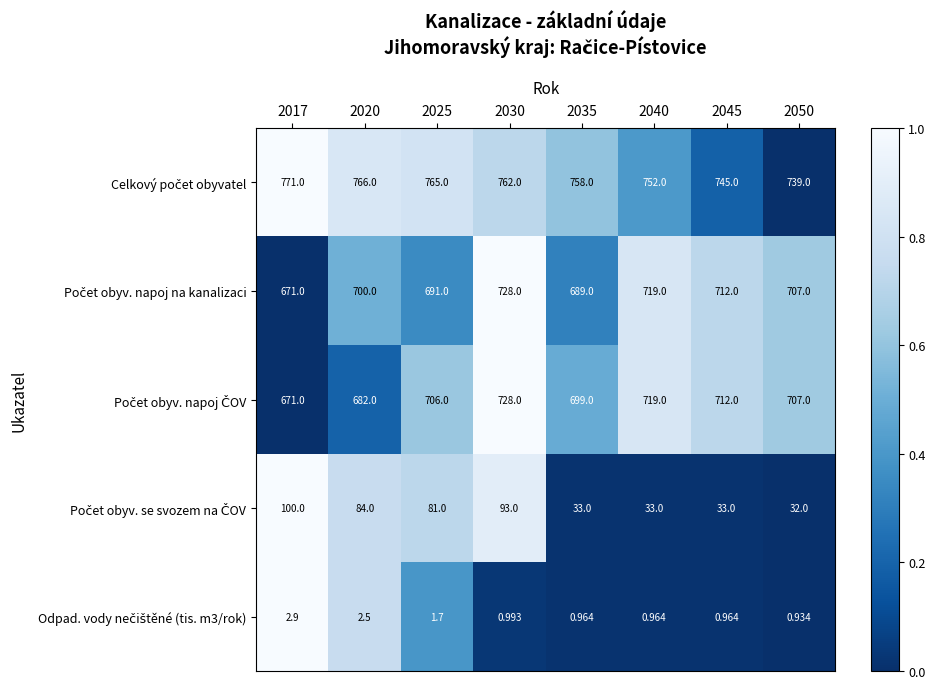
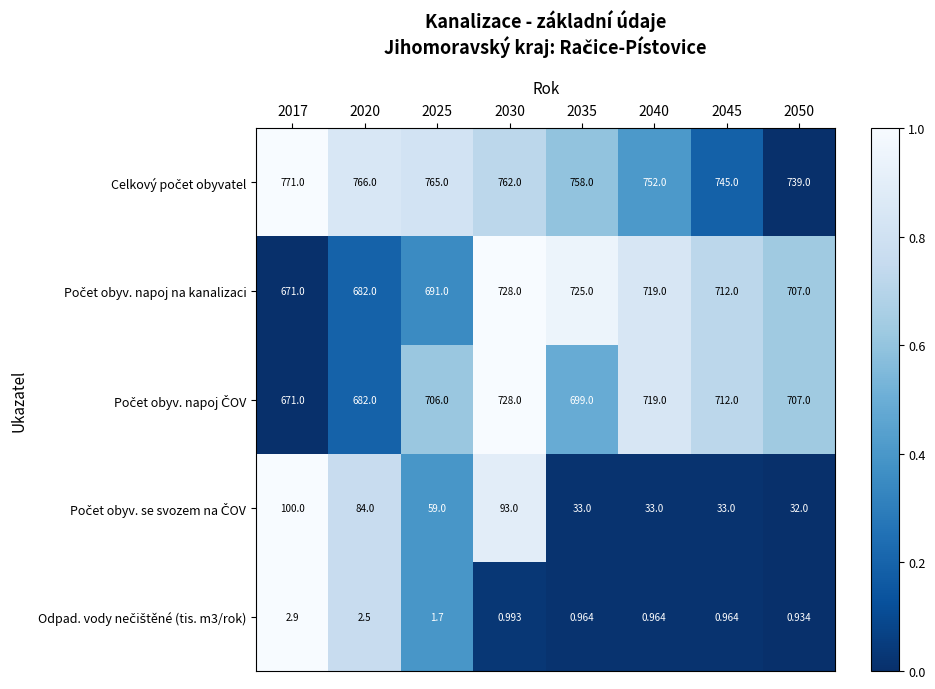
  {
    "Celkový počet obyvatel": {
      "2017": 771.0,
      "2020": 766.0,
      "2025": 765.0,
      "2030": 762.0,
      "2035": 758.0,
      "2040": 752.0,
      "2045": 745.0,
      "2050": 739.0
    },
    "Počet obyv. napoj na kanalizaci": {
      "2017": 671.0,
-     "2020": 700.0,
+     "2020": 682.0,
      "2025": 691.0,
      "2030": 728.0,
-     "2035": 689.0,
+     "2035": 725.0,
      "2040": 719.0,
      "2045": 712.0,
      "2050": 707.0
    },
    "Počet obyv. napoj ČOV": {
      "2017": 671.0,
      "2020": 682.0,
      "2025": 706.0,
      "2030": 728.0,
      "2035": 699.0,
      "2040": 719.0,
      "2045": 712.0,
      "2050": 707.0
    },
    "Počet obyv. se svozem na ČOV": {
      "2017": 100.0,
      "2020": 84.0,
-     "2025": 81.0,
+     "2025": 59.0,
      "2030": 93.0,
      "2035": 33.0,
      "2040": 33.0,
      "2045": 33.0,
      "2050": 32.0
    },
    "Odpad. vody nečištěné (tis. m3/rok)": {
      "2017": 2.9,
      "2020": 2.5,
      "2025": 1.7,
      "2030": 0.993,
      "2035": 0.964,
      "2040": 0.964,
      "2045": 0.964,
      "2050": 0.934
    }
  }
